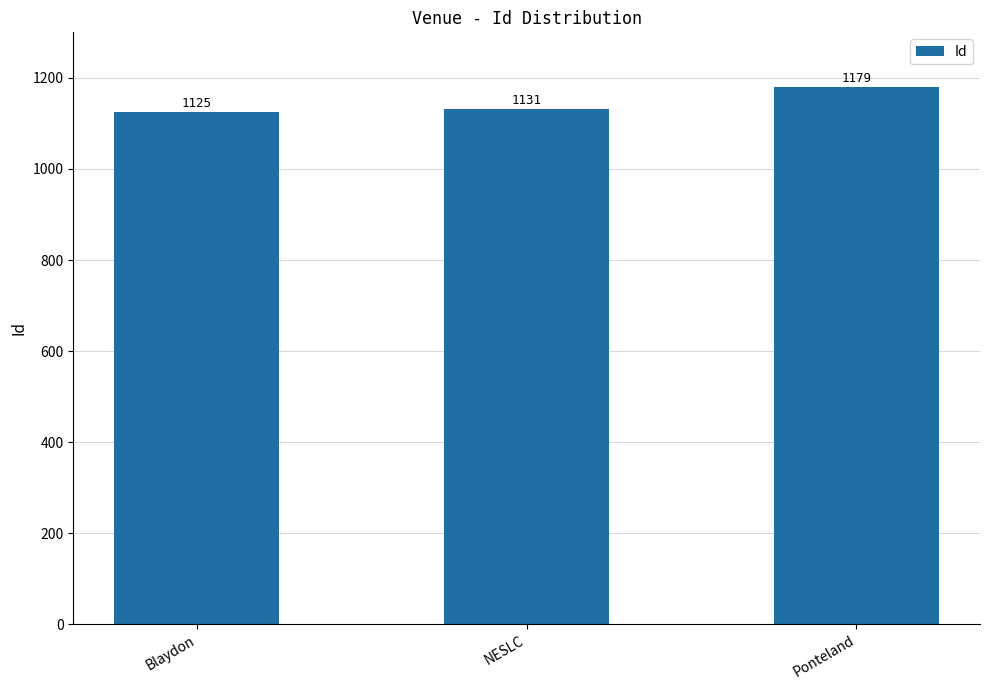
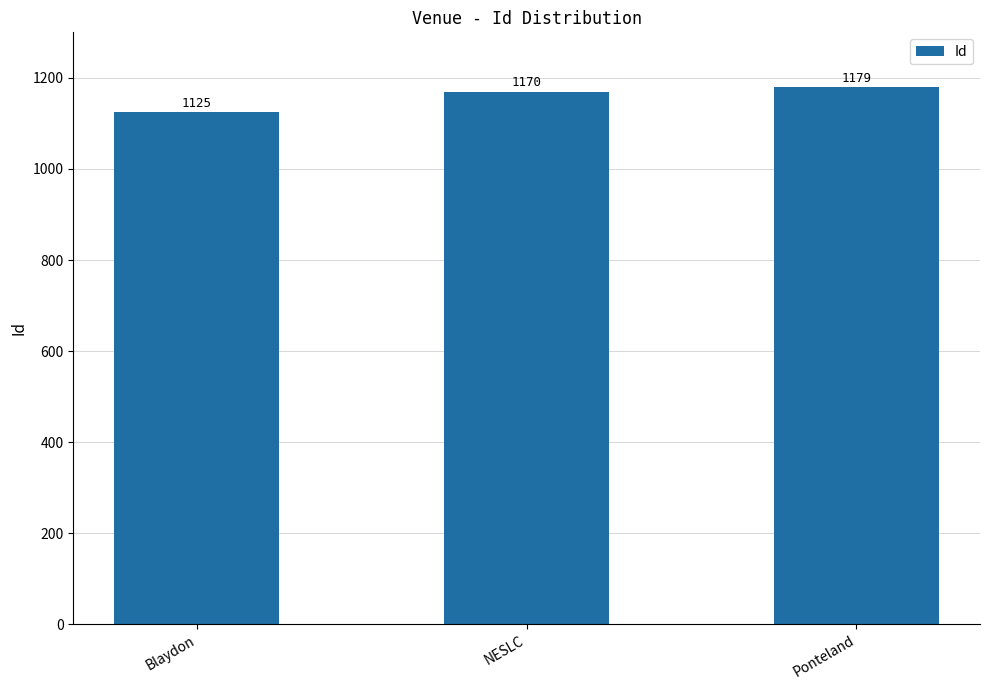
  {
    "Blaydon": 1125,
-   "NESLC": 1131,
+   "NESLC": 1170,
    "Ponteland": 1179
  }
